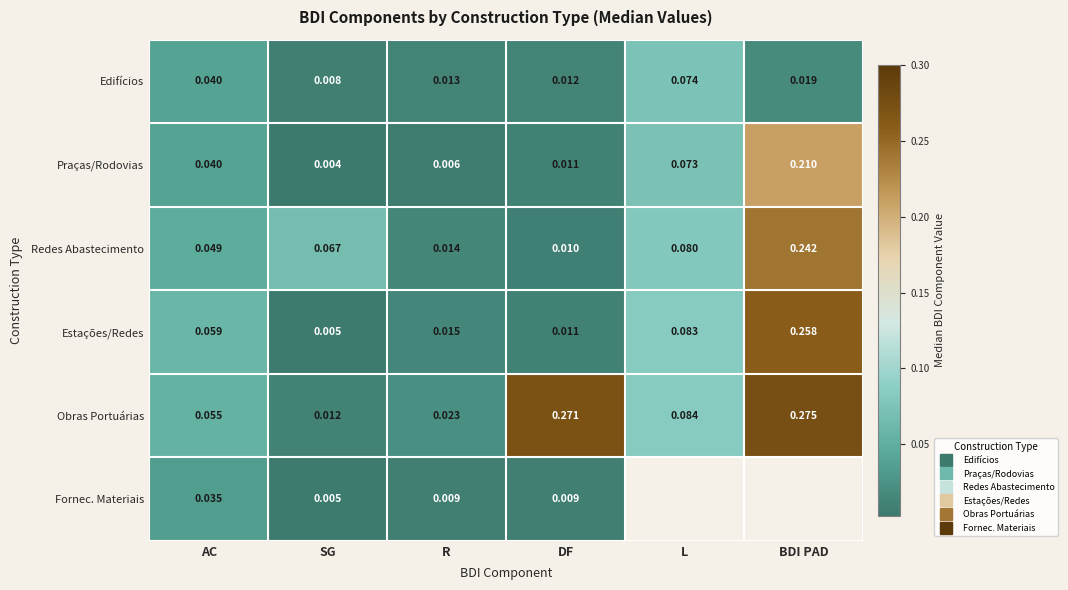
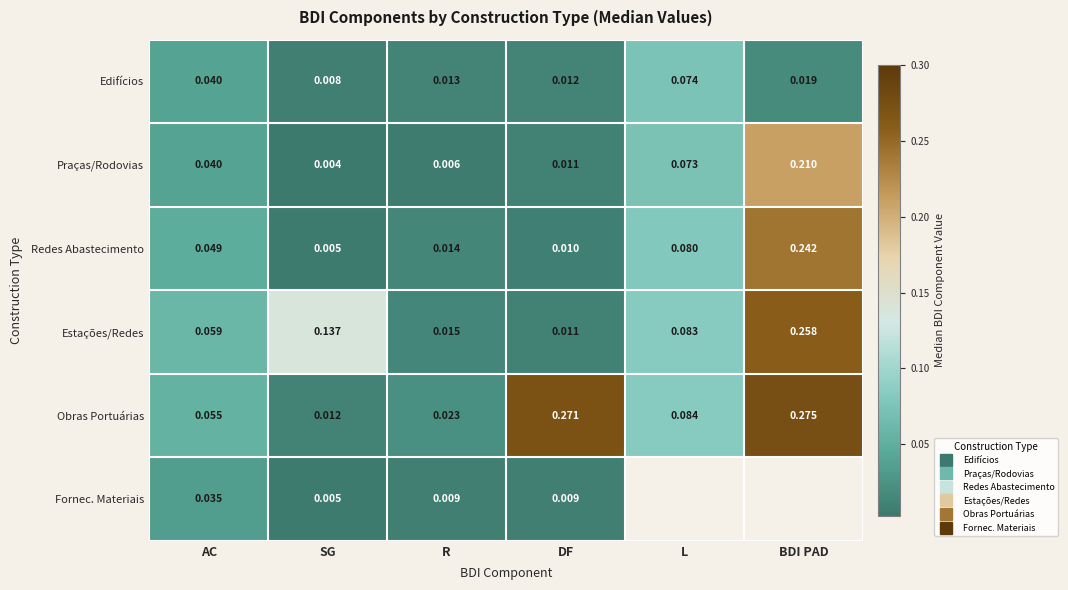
  {
    "Edifícios": {
      "AC": 0.040,
      "SG": 0.008,
      "R": 0.013,
      "DF": 0.012,
      "L": 0.074,
      "BDI PAD": 0.019
    },
    "Praças/Rodovias": {
      "AC": 0.040,
      "SG": 0.004,
      "R": 0.006,
      "DF": 0.011,
      "L": 0.073,
      "BDI PAD": 0.210
    },
    "Redes Abastecimento": {
      "AC": 0.049,
-     "SG": 0.067,
+     "SG": 0.005,
      "R": 0.014,
      "DF": 0.010,
      "L": 0.080,
      "BDI PAD": 0.242
    },
    "Estações/Redes": {
      "AC": 0.059,
-     "SG": 0.005,
+     "SG": 0.137,
      "R": 0.015,
      "DF": 0.011,
      "L": 0.083,
      "BDI PAD": 0.258
    },
    "Obras Portuárias": {
      "AC": 0.055,
      "SG": 0.012,
      "R": 0.023,
      "DF": 0.271,
      "L": 0.084,
      "BDI PAD": 0.275
    },
    "Fornec. Materiais": {
      "AC": 0.035,
      "SG": 0.005,
      "R": 0.009,
      "DF": 0.009
    }
  }
